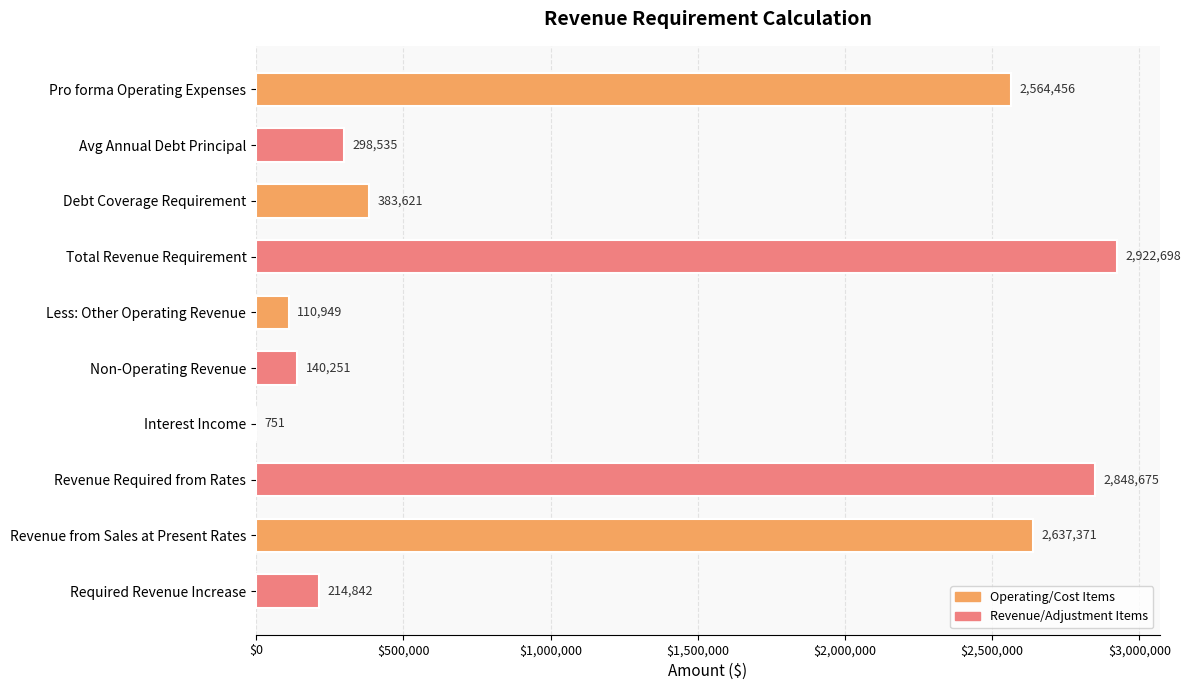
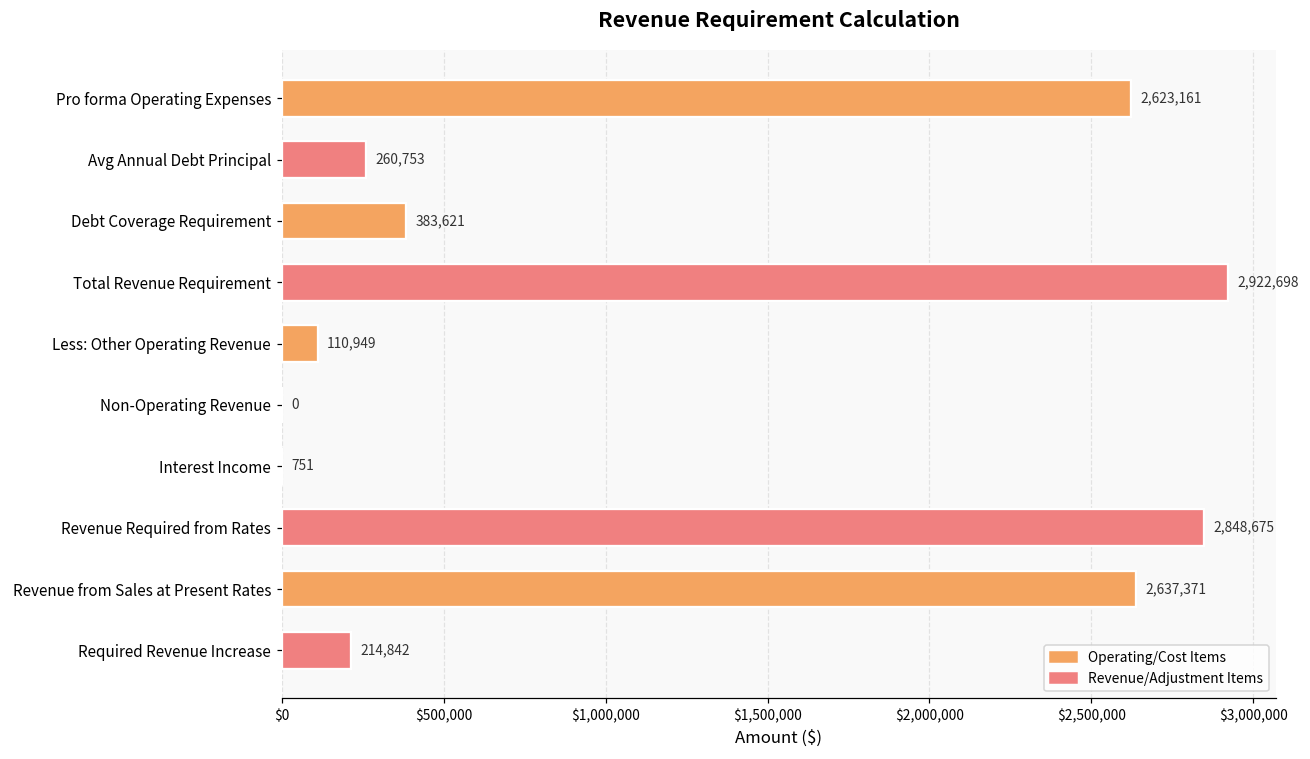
  {
-   "Pro forma Operating Expenses": "2,564,456",
-   "Avg Annual Debt Principal": "298,535",
+   "Pro forma Operating Expenses": "2,623,161",
+   "Avg Annual Debt Principal": "260,753",
    "Debt Coverage Requirement": "383,621",
    "Total Revenue Requirement": "2,922,698",
    "Less: Other Operating Revenue": "110,949",
-   "Non-Operating Revenue": "140,251",
+   "Non-Operating Revenue": "0",
    "Interest Income": "751",
    "Revenue Required from Rates": "2,848,675",
    "Revenue from Sales at Present Rates": "2,637,371",
    "Required Revenue Increase": "214,842"
  }
